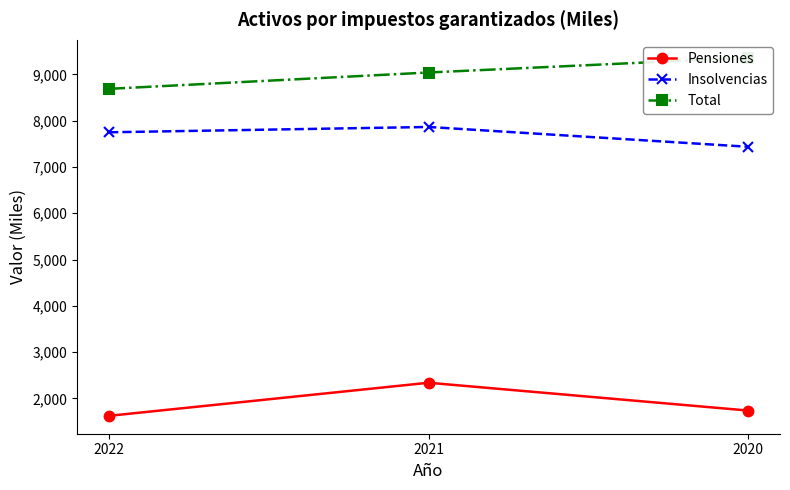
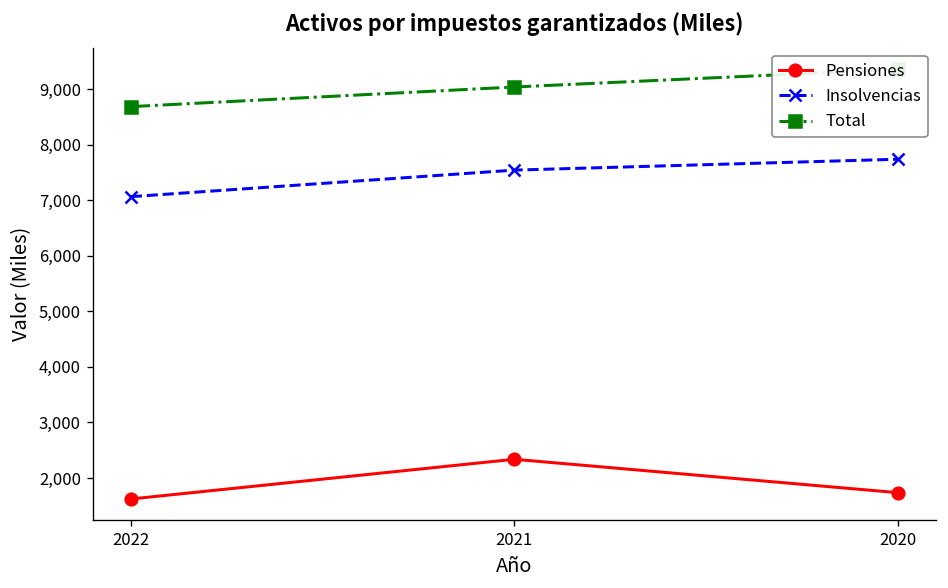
  {
    "Pensiones": {
      "2022": "1,600",
      "2021": "2,300",
      "2020": "1,700"
    },
    "Insolvencias": {
-     "2022": "7,800",
-     "2021": "7,900",
-     "2020": "7,400"
+     "2022": "7,100",
+     "2021": "7,500",
+     "2020": "7,700"
    },
    "Total": {
      "2022": "8,700",
      "2021": "9,000"
    }
  }
